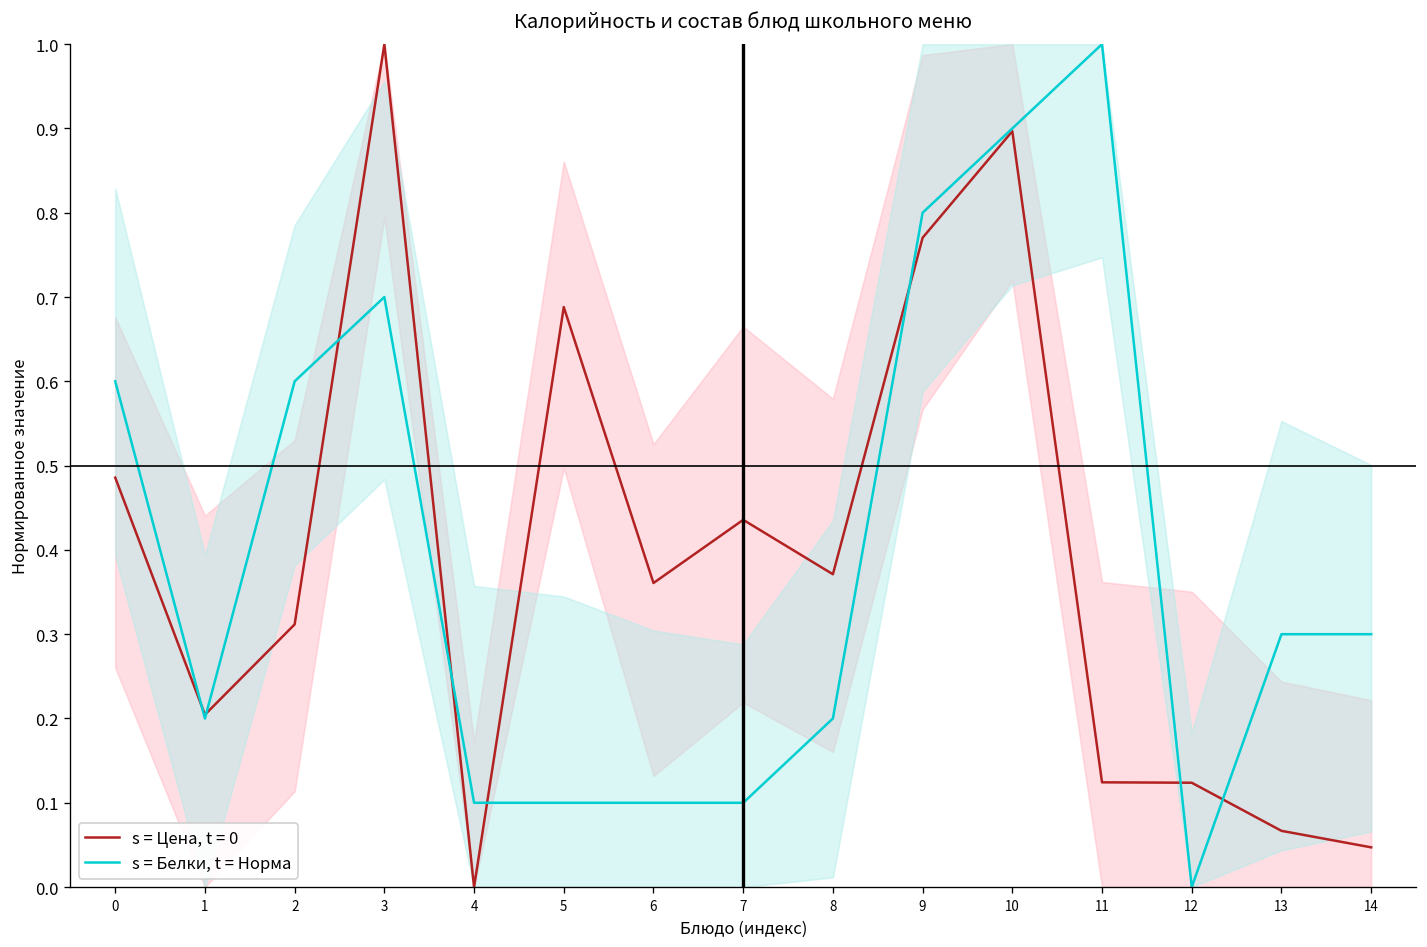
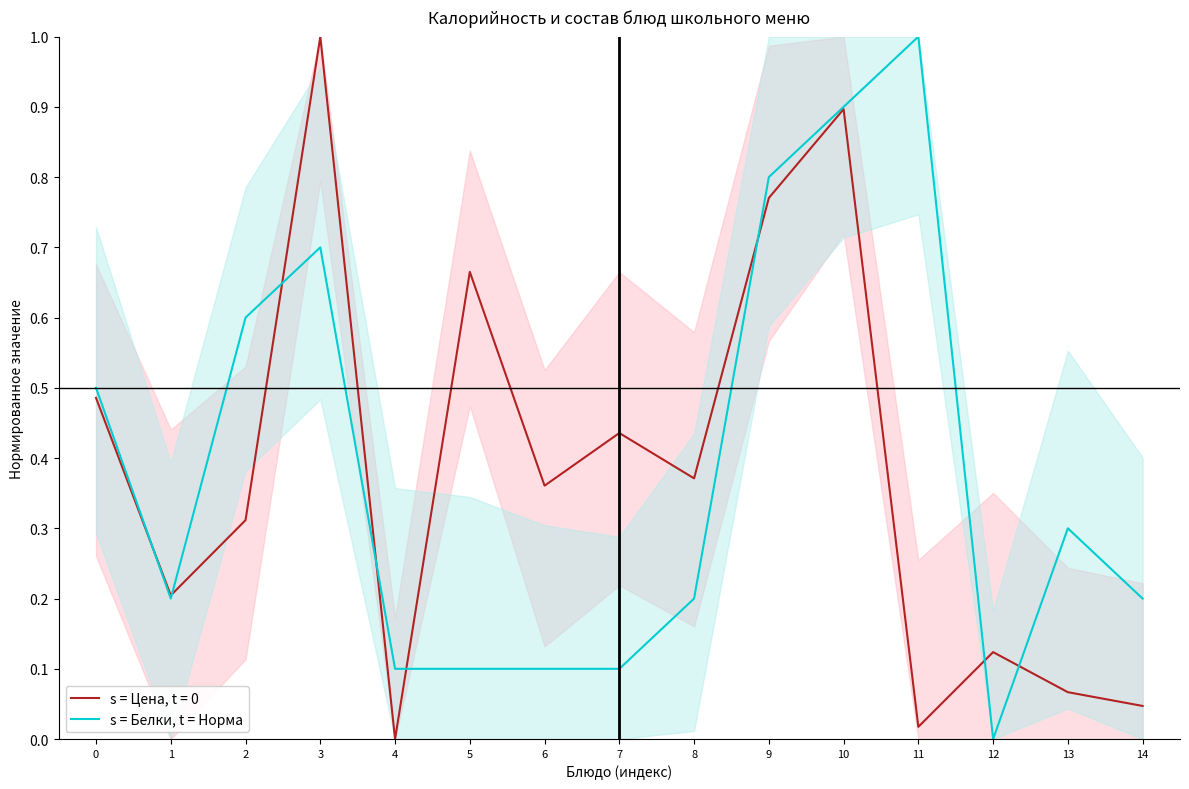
  {
    "s = Цена, t = 0": {
      "0": 0.49,
      "1": 0.20,
      "2": 0.31,
      "4": 0.00,
-     "5": 0.69,
+     "5": 0.67,
      "6": 0.36,
      "7": 0.44,
      "8": 0.37,
      "9": 0.77,
-     "11": 0.12,
+     "11": 0.02,
      "12": 0.12,
      "13": 0.07,
      "14": 0.05
    },
    "s = Белки, t = Норма": {
-     "0": 0.60,
+     "0": 0.50,
      "1": 0.20,
      "2": 0.60,
      "3": 0.70,
      "4": 0.10,
      "5": 0.10,
      "6": 0.10,
      "7": 0.10,
      "8": 0.20,
      "9": 0.80,
      "12": 0.00,
      "13": 0.30,
-     "14": 0.30
+     "14": 0.20
    }
  }
